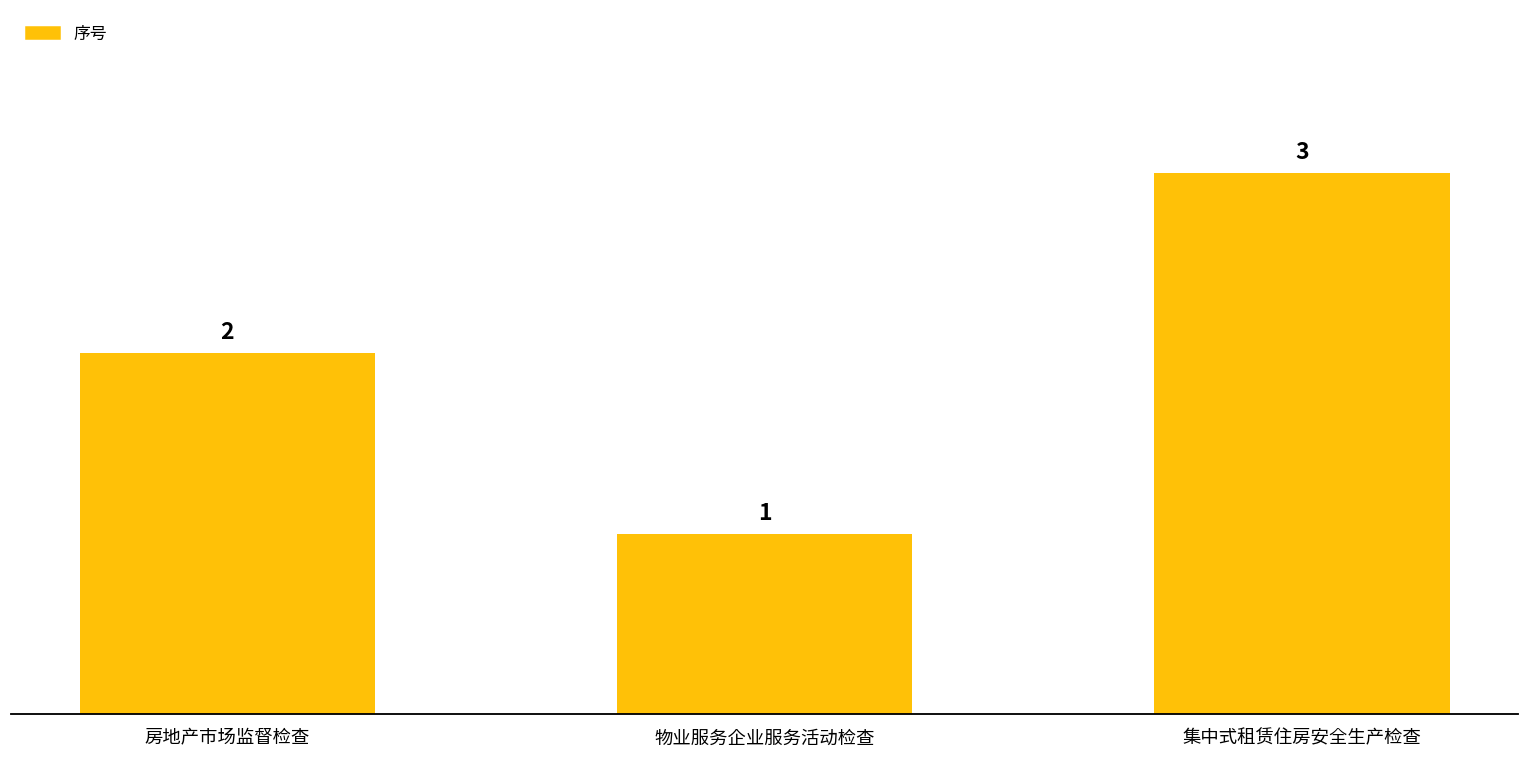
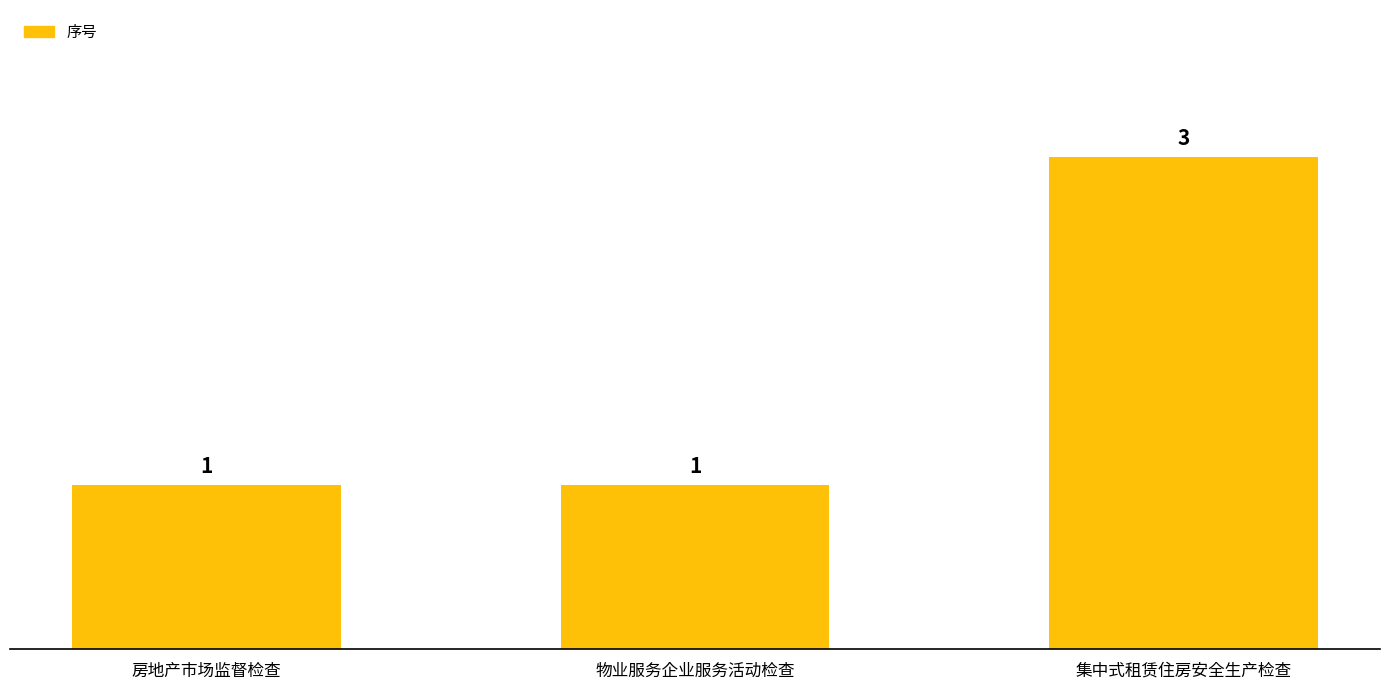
  {
-   "房地产市场监督检查": 2,
+   "房地产市场监督检查": 1,
    "物业服务企业服务活动检查": 1,
    "集中式租赁住房安全生产检查": 3
  }
